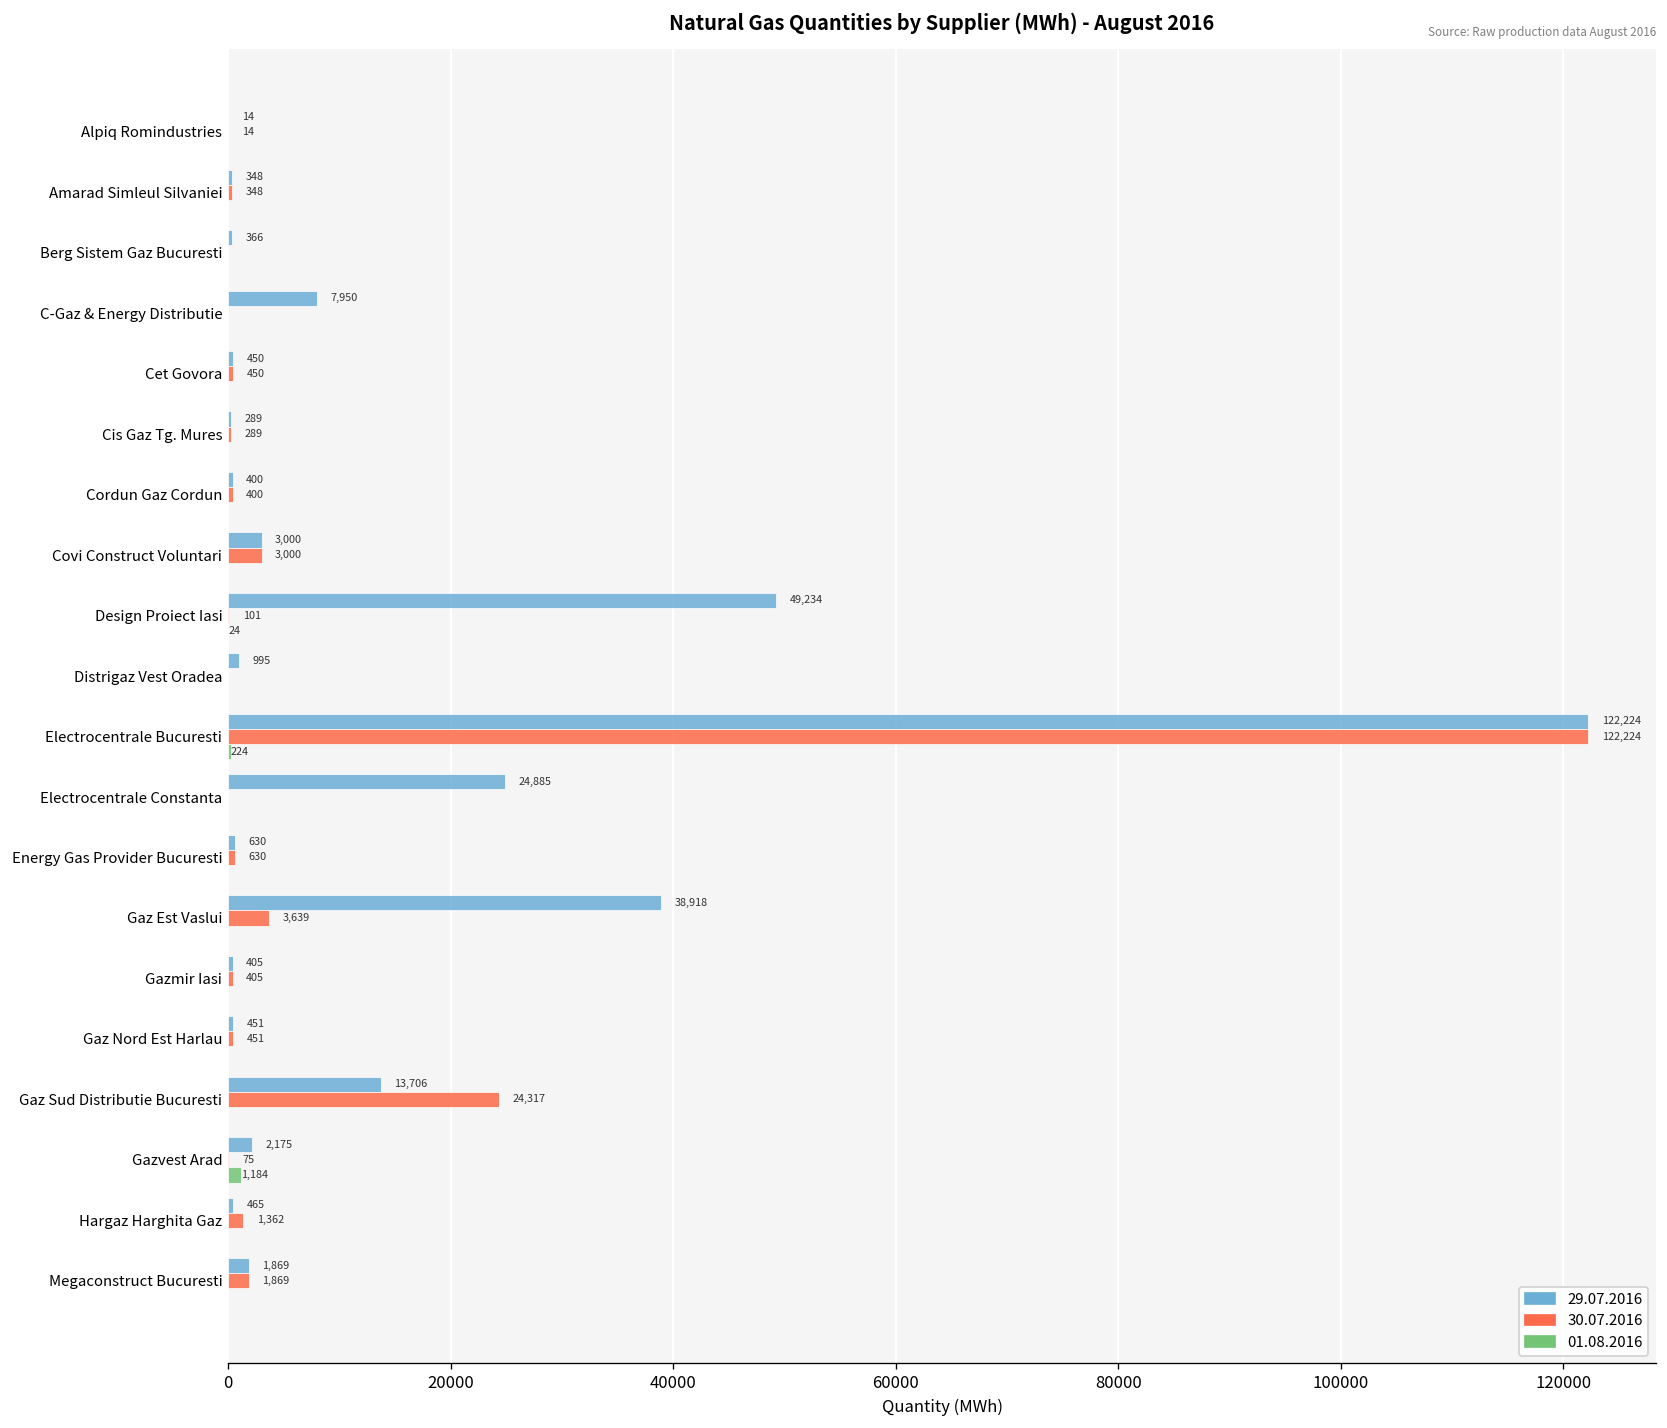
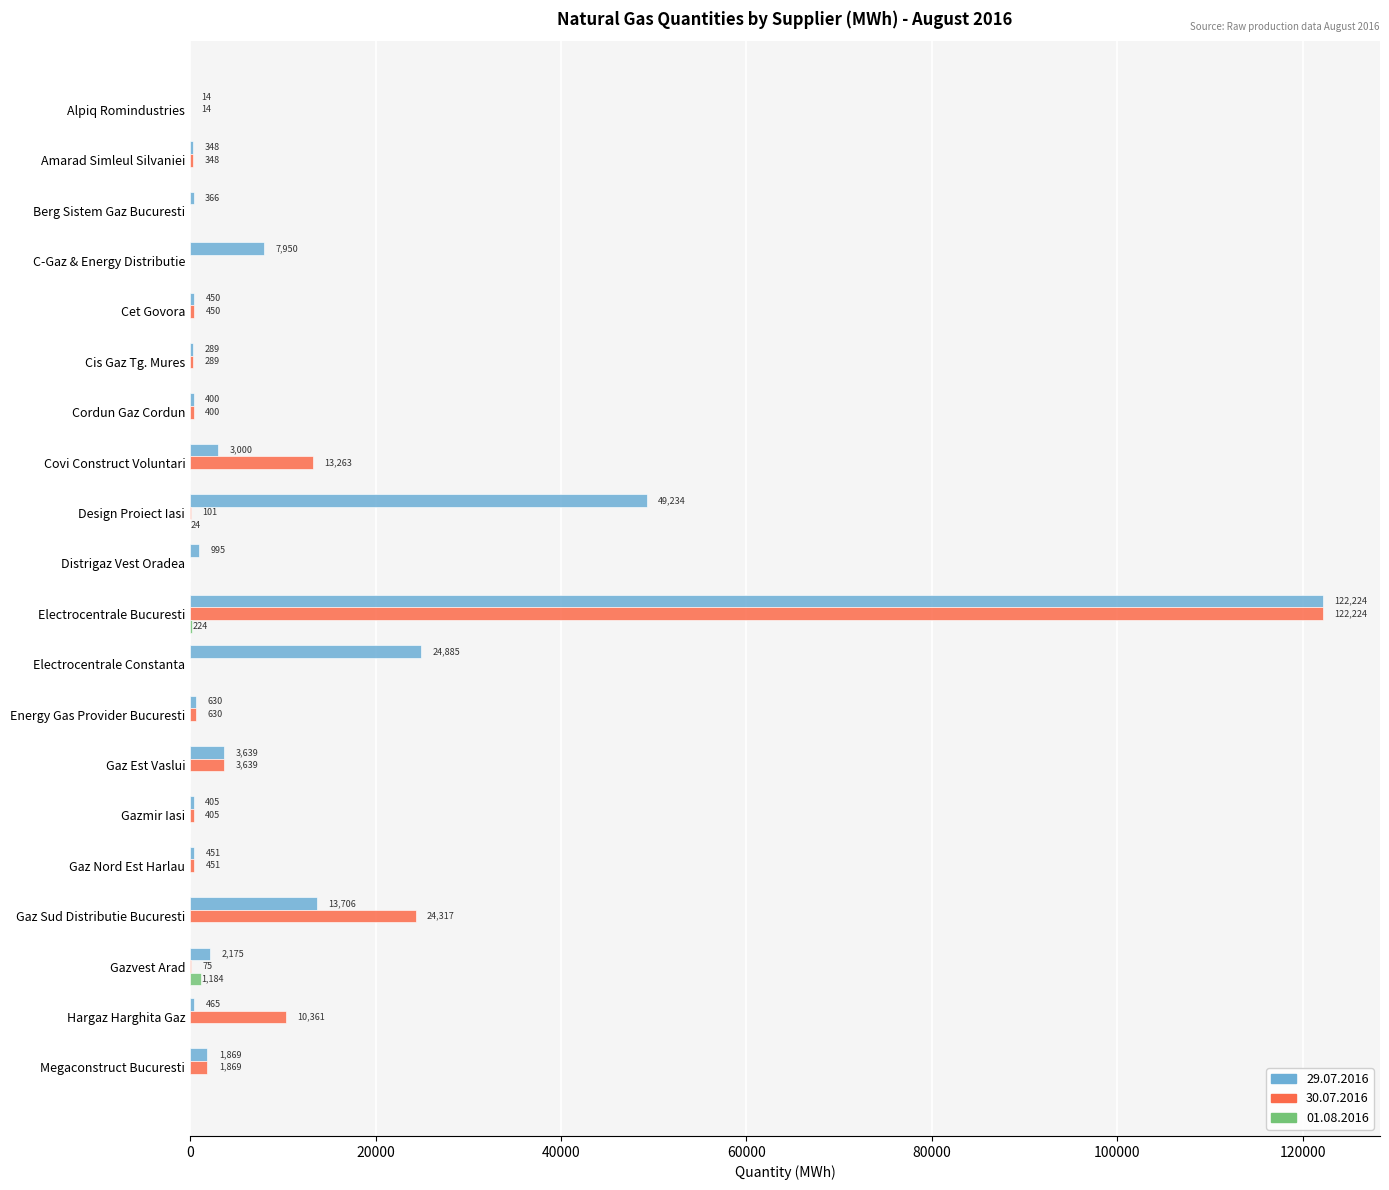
  {
    "29.07.2016": {
      "Alpiq Romindustries": "14",
      "Amarad Simleul Silvaniei": "348",
      "Berg Sistem Gaz Bucuresti": "366",
      "C-Gaz & Energy Distributie": "7,950",
      "Cet Govora": "450",
      "Cis Gaz Tg. Mures": "289",
      "Cordun Gaz Cordun": "400",
      "Covi Construct Voluntari": "3,000",
      "Design Proiect Iasi": "49,234",
      "Distrigaz Vest Oradea": "995",
      "Electrocentrale Bucuresti": "122,224",
      "Electrocentrale Constanta": "24,885",
      "Energy Gas Provider Bucuresti": "630",
-     "Gaz Est Vaslui": "38,918",
+     "Gaz Est Vaslui": "3,639",
      "Gazmir Iasi": "405",
      "Gaz Nord Est Harlau": "451",
      "Gaz Sud Distributie Bucuresti": "13,706",
      "Gazvest Arad": "2,175",
      "Hargaz Harghita Gaz": "465",
      "Megaconstruct Bucuresti": "1,869"
    },
    "30.07.2016": {
      "Alpiq Romindustries": "14",
      "Amarad Simleul Silvaniei": "348",
      "Cet Govora": "450",
      "Cis Gaz Tg. Mures": "289",
      "Cordun Gaz Cordun": "400",
-     "Covi Construct Voluntari": "3,000",
+     "Covi Construct Voluntari": "13,263",
      "Design Proiect Iasi": "101",
      "Electrocentrale Bucuresti": "122,224",
      "Energy Gas Provider Bucuresti": "630",
      "Gaz Est Vaslui": "3,639",
      "Gazmir Iasi": "405",
      "Gaz Nord Est Harlau": "451",
      "Gaz Sud Distributie Bucuresti": "24,317",
      "Gazvest Arad": "75",
-     "Hargaz Harghita Gaz": "1,362",
+     "Hargaz Harghita Gaz": "10,361",
      "Megaconstruct Bucuresti": "1,869"
    },
    "01.08.2016": {
      "Design Proiect Iasi": "24",
      "Electrocentrale Bucuresti": "224",
      "Gazvest Arad": "1,184"
    }
  }
